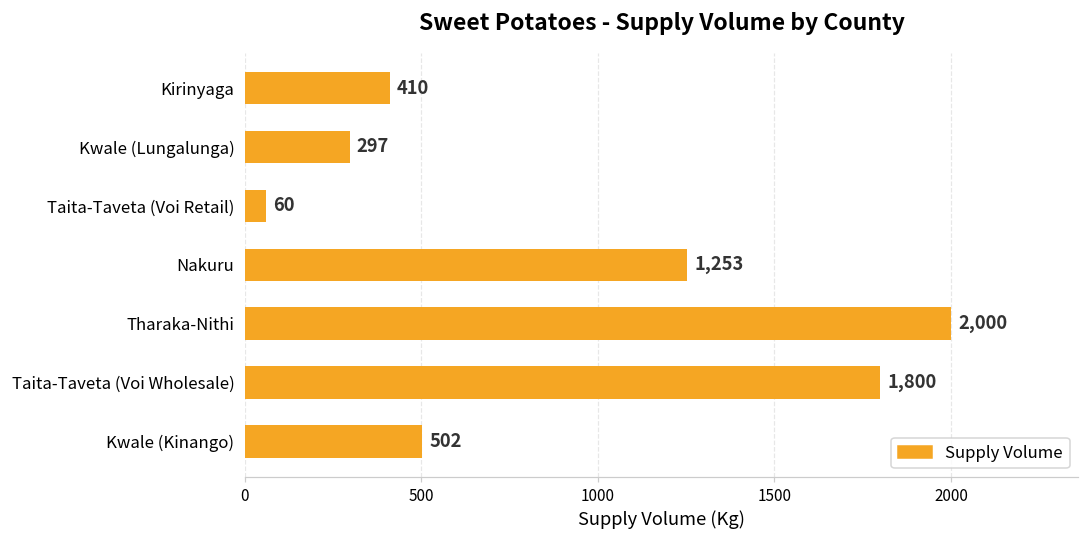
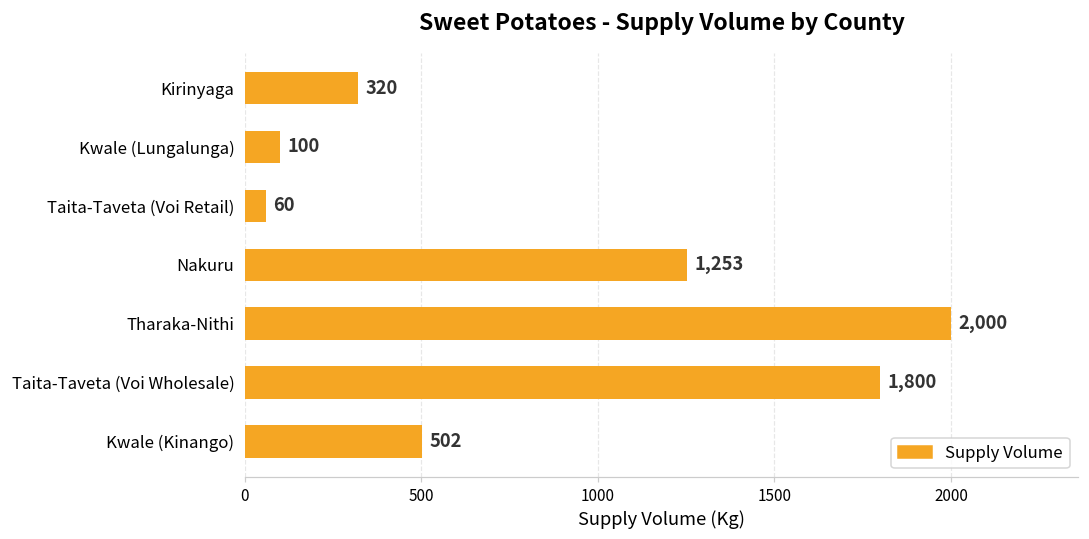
  {
-   "Kirinyaga": "410",
-   "Kwale (Lungalunga)": "297",
+   "Kirinyaga": "320",
+   "Kwale (Lungalunga)": "100",
    "Taita-Taveta (Voi Retail)": "60",
    "Nakuru": "1,253",
    "Tharaka-Nithi": "2,000",
    "Taita-Taveta (Voi Wholesale)": "1,800",
    "Kwale (Kinango)": "502"
  }
